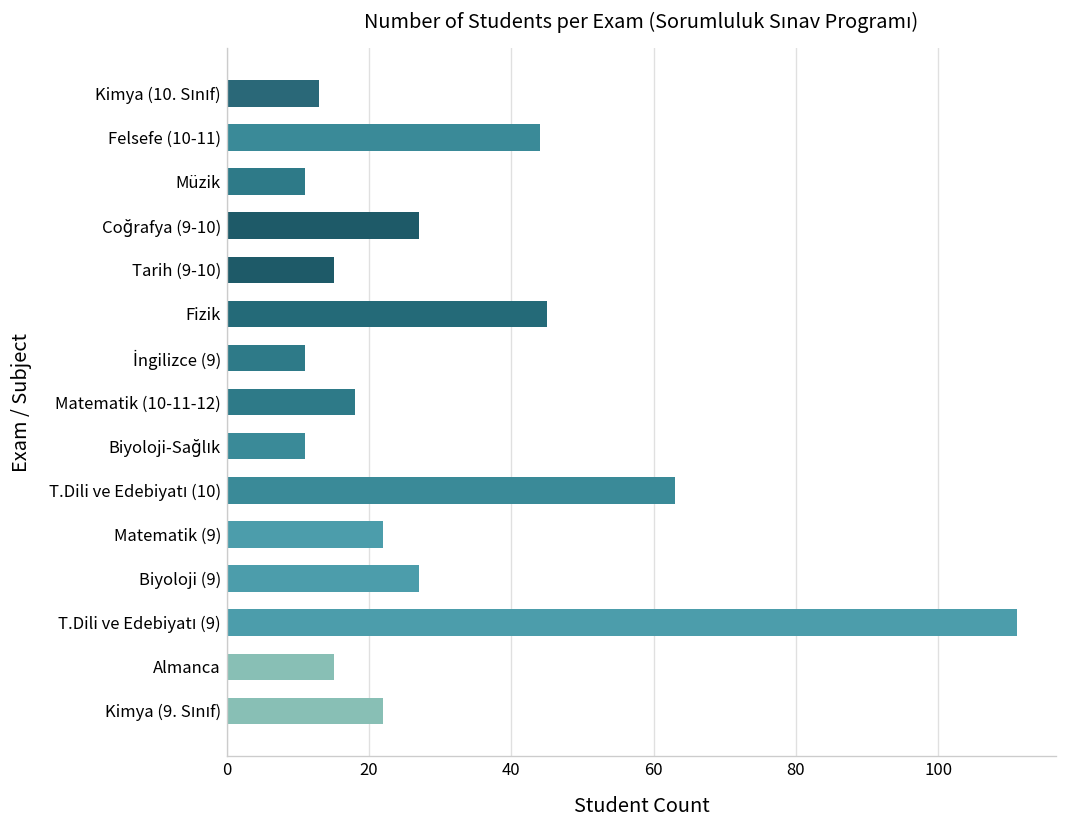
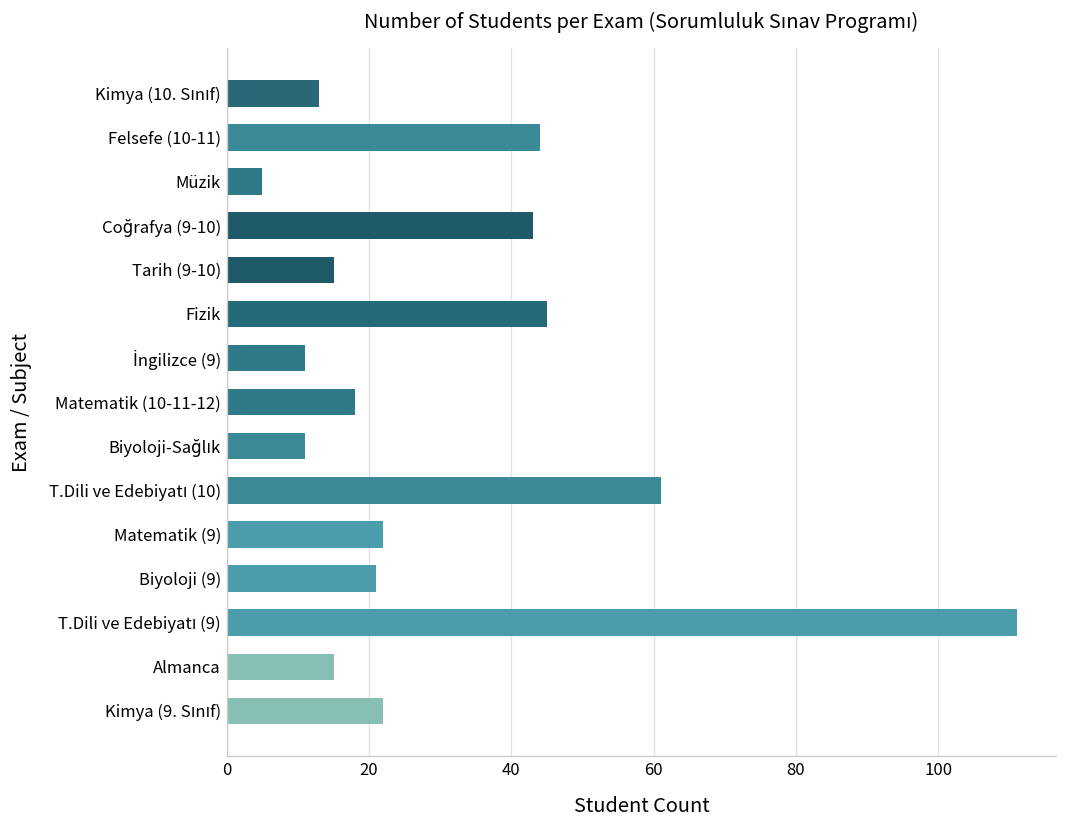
  {
    "Kimya (10. Sınıf)": 13,
    "Felsefe (10-11)": 44,
-   "Müzik": 11,
-   "Coğrafya (9-10)": 27,
+   "Müzik": 5,
+   "Coğrafya (9-10)": 43,
    "Tarih (9-10)": 15,
    "Fizik": 45,
    "İngilizce (9)": 11,
    "Matematik (10-11-12)": 18,
    "Biyoloji-Sağlık": 11,
-   "T.Dili ve Edebiyatı (10)": 63,
+   "T.Dili ve Edebiyatı (10)": 61,
    "Matematik (9)": 22,
-   "Biyoloji (9)": 27,
+   "Biyoloji (9)": 21,
    "T.Dili ve Edebiyatı (9)": 111,
    "Almanca": 15,
    "Kimya (9. Sınıf)": 22
  }
